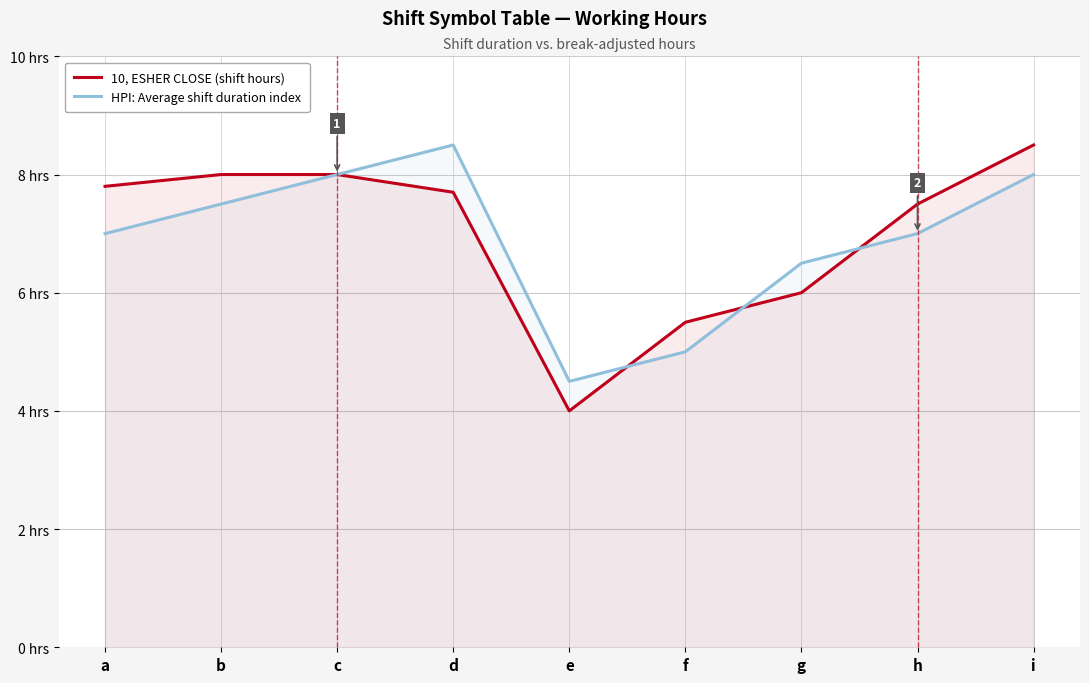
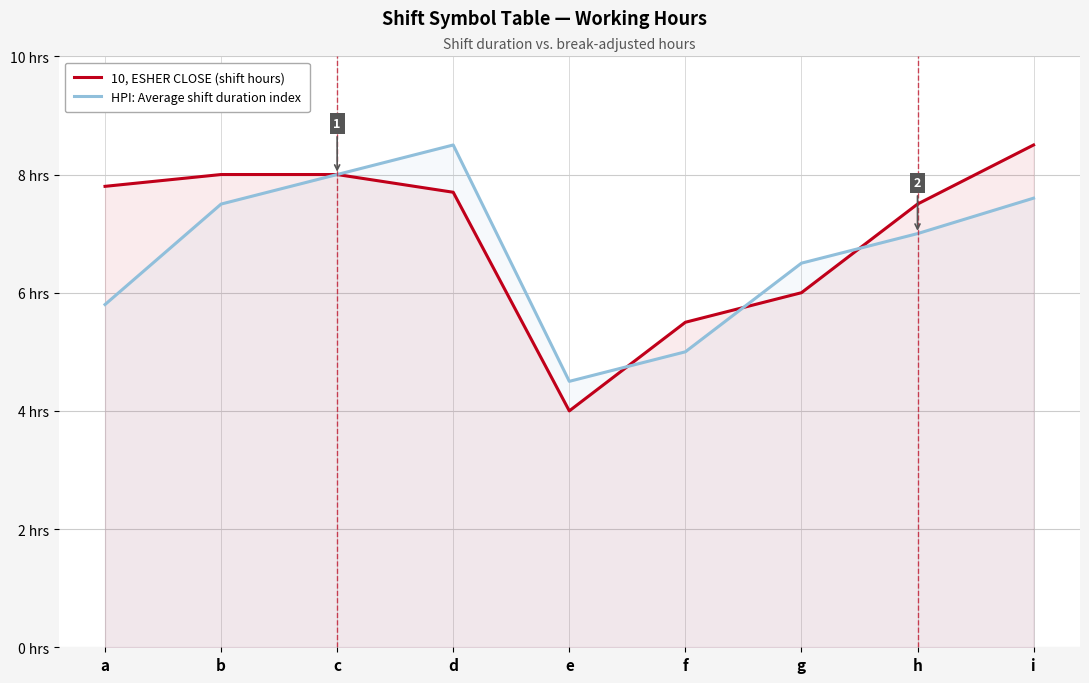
  {
    "10, ESHER CLOSE (shift hours)": {
      "a": "7.8 hrs",
      "b": "8.0 hrs",
      "d": "7.7 hrs",
      "e": "4.0 hrs",
      "f": "5.5 hrs",
      "g": "6.0 hrs",
      "i": "8.5 hrs"
    },
    "HPI: Average shift duration index": {
-     "a": "7.0 hrs",
+     "a": "5.8 hrs",
      "b": "7.5 hrs",
      "d": "8.5 hrs",
      "e": "4.5 hrs",
      "f": "5.0 hrs",
      "g": "6.5 hrs",
      "h": "7.0 hrs",
-     "i": "8.0 hrs"
+     "i": "7.6 hrs"
    }
  }
